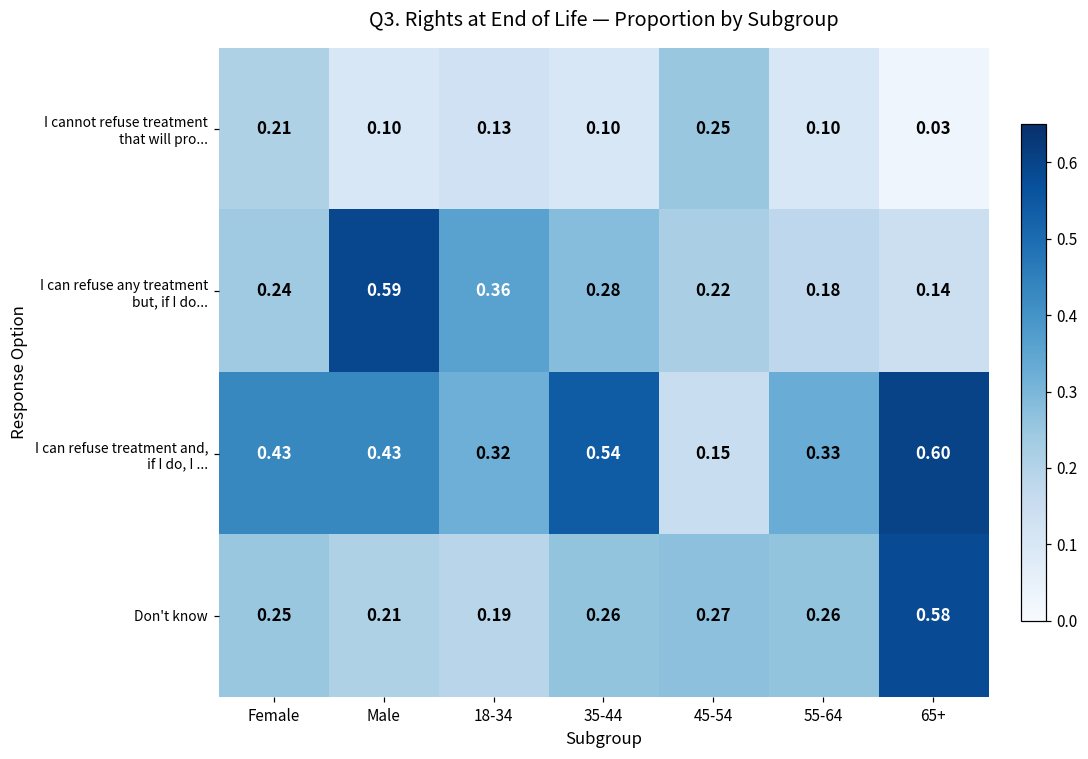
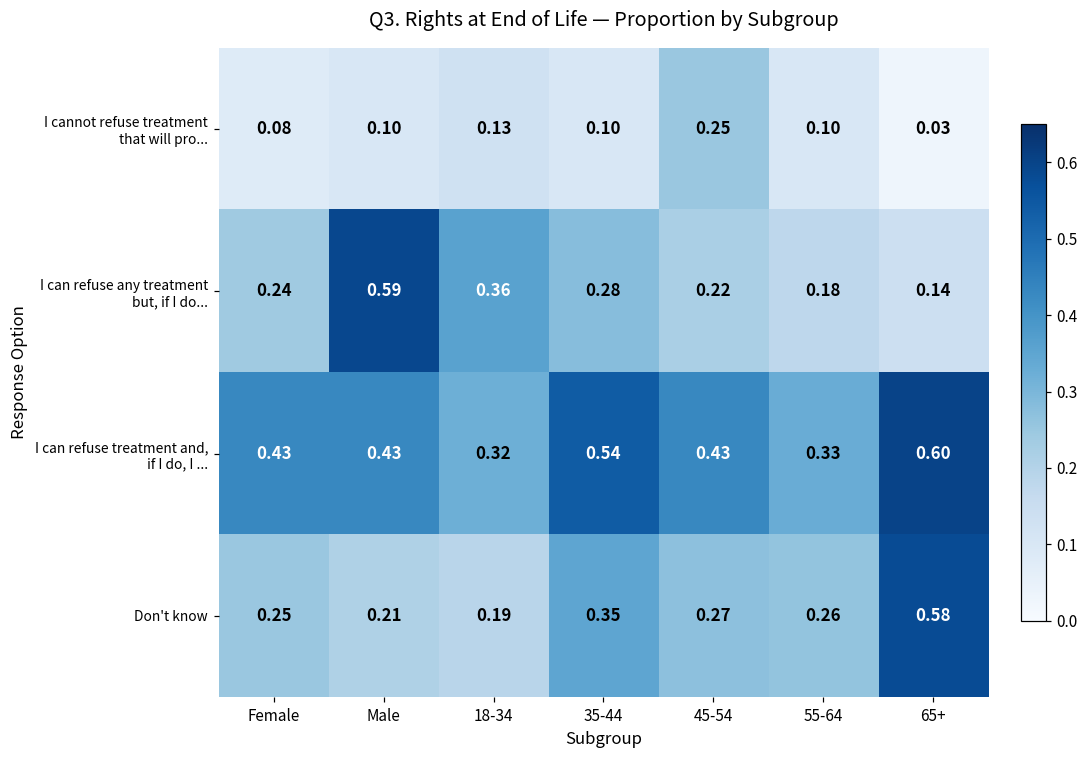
  {
    "I cannot refuse treatment that will pro...": {
-     "Female": 0.21,
+     "Female": 0.08,
      "Male": 0.10,
      "18-34": 0.13,
      "35-44": 0.10,
      "45-54": 0.25,
      "55-64": 0.10,
      "65+": 0.03
    },
    "I can refuse any treatment but, if I do...": {
      "Female": 0.24,
      "Male": 0.59,
      "18-34": 0.36,
      "35-44": 0.28,
      "45-54": 0.22,
      "55-64": 0.18,
      "65+": 0.14
    },
    "I can refuse treatment and, if I do, I ...": {
      "Female": 0.43,
      "Male": 0.43,
      "18-34": 0.32,
      "35-44": 0.54,
-     "45-54": 0.15,
+     "45-54": 0.43,
      "55-64": 0.33,
      "65+": 0.60
    },
    "Don't know": {
      "Female": 0.25,
      "Male": 0.21,
      "18-34": 0.19,
-     "35-44": 0.26,
+     "35-44": 0.35,
      "45-54": 0.27,
      "55-64": 0.26,
      "65+": 0.58
    }
  }
